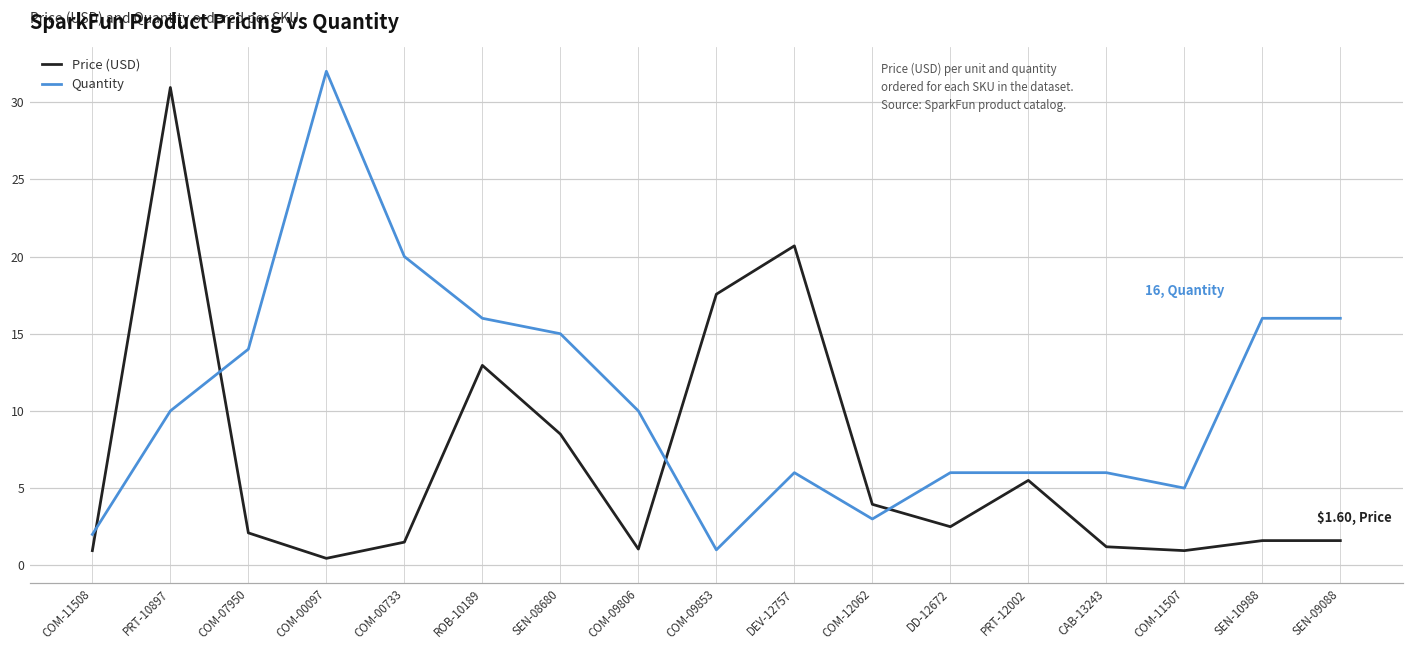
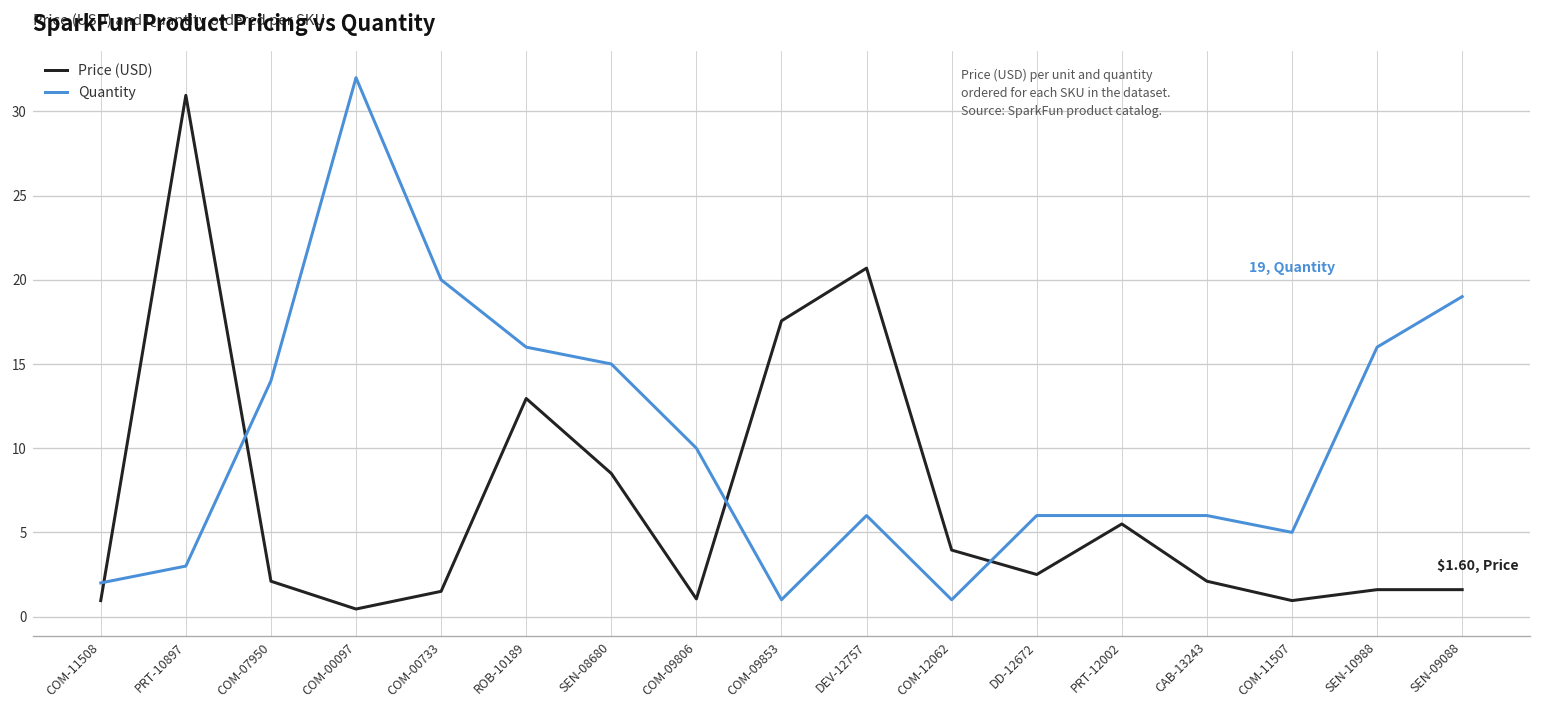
  {
    "Price (USD)": {
      "COM-11508": "1.0",
      "PRT-10897": "31.0",
      "COM-07950": "2.1",
      "COM-00097": "0.5",
      "COM-00733": "1.5",
      "ROB-10189": "13.0",
      "SEN-08680": "8.5",
      "COM-09806": "1.1",
      "COM-09853": "17.6",
      "DEV-12757": "20.7",
      "COM-12062": "4.0",
      "DD-12672": "2.5",
      "PRT-12002": "5.5",
-     "CAB-13243": "1.2",
+     "CAB-13243": "2.1",
      "COM-11507": "1.0",
      "SEN-10988": "1.6"
    },
    "Quantity": {
-     "PRT-10897": "10",
-     "COM-12062": "3",
-     "SEN-09088": "16,"
+     "PRT-10897": "3",
+     "COM-12062": "1",
+     "SEN-09088": "19,"
    }
  }
